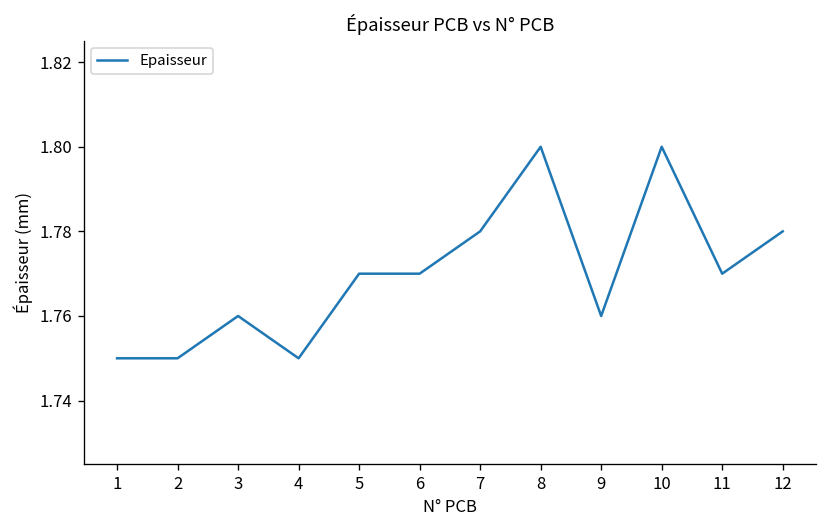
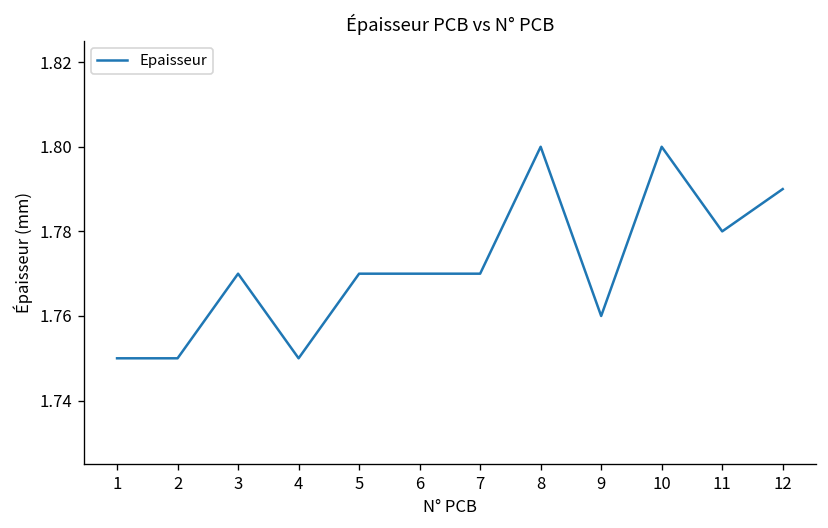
  {
    "1": 1.75,
    "2": 1.75,
-   "3": 1.76,
+   "3": 1.77,
    "4": 1.75,
    "5": 1.77,
    "6": 1.77,
-   "7": 1.78,
+   "7": 1.77,
    "8": 1.80,
    "9": 1.76,
    "10": 1.80,
-   "11": 1.77,
-   "12": 1.78
+   "11": 1.78,
+   "12": 1.79
  }
